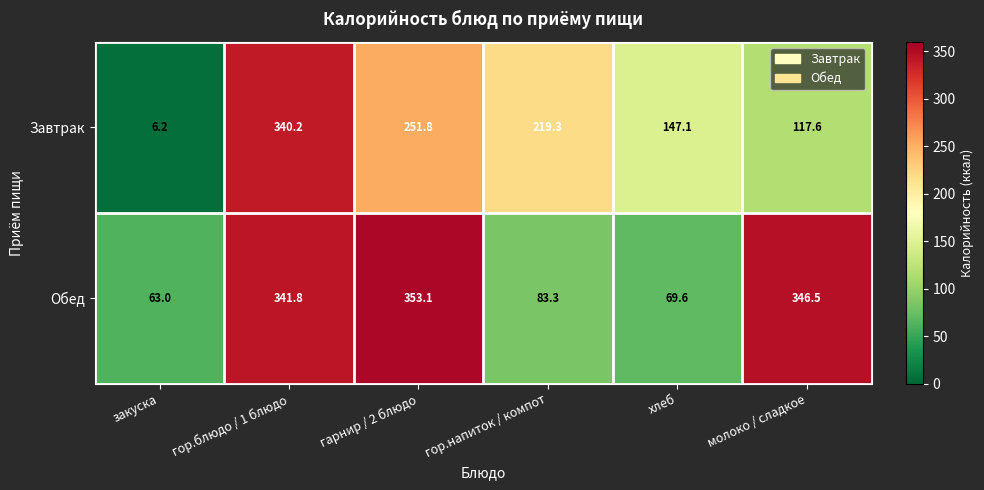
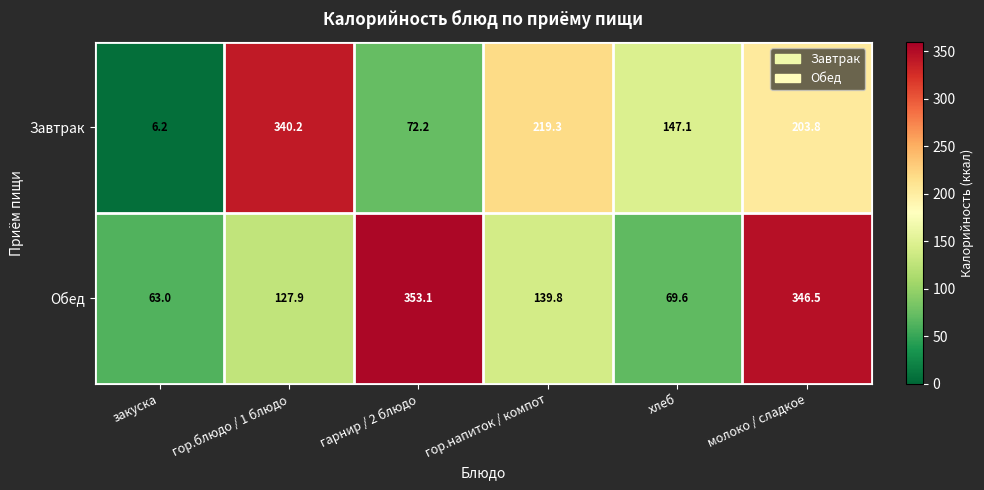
  {
    "Завтрак": {
      "закуска": 6.2,
      "гор.блюдо / 1 блюдо": 340.2,
-     "гарнир / 2 блюдо": 251.8,
+     "гарнир / 2 блюдо": 72.2,
      "гор.напиток / компот": 219.3,
      "хлеб": 147.1,
-     "молоко / сладкое": 117.6
+     "молоко / сладкое": 203.8
    },
    "Обед": {
      "закуска": 63.0,
-     "гор.блюдо / 1 блюдо": 341.8,
+     "гор.блюдо / 1 блюдо": 127.9,
      "гарнир / 2 блюдо": 353.1,
-     "гор.напиток / компот": 83.3,
+     "гор.напиток / компот": 139.8,
      "хлеб": 69.6,
      "молоко / сладкое": 346.5
    }
  }
